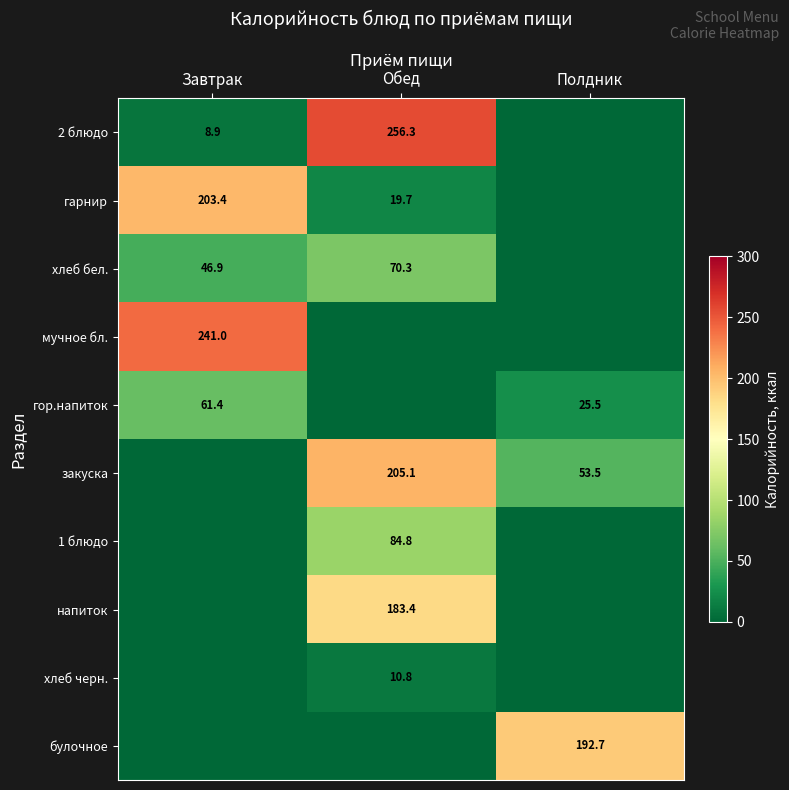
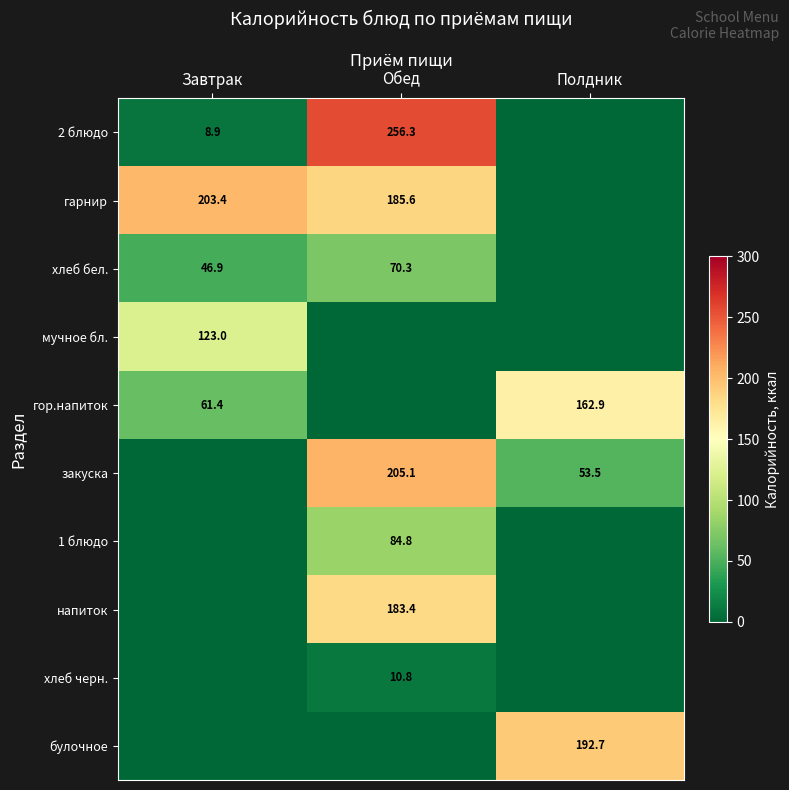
  {
    "2 блюдо": {
      "Завтрак": 8.9,
      "Обед": 256.3
    },
    "гарнир": {
      "Завтрак": 203.4,
-     "Обед": 19.7
+     "Обед": 185.6
    },
    "хлеб бел.": {
      "Завтрак": 46.9,
      "Обед": 70.3
    },
    "мучное бл.": {
-     "Завтрак": 241.0
+     "Завтрак": 123.0
    },
    "гор.напиток": {
      "Завтрак": 61.4,
-     "Полдник": 25.5
+     "Полдник": 162.9
    },
    "закуска": {
      "Обед": 205.1,
      "Полдник": 53.5
    },
    "1 блюдо": {
      "Обед": 84.8
    },
    "напиток": {
      "Обед": 183.4
    },
    "хлеб черн.": {
      "Обед": 10.8
    },
    "булочное": {
      "Полдник": 192.7
    }
  }
